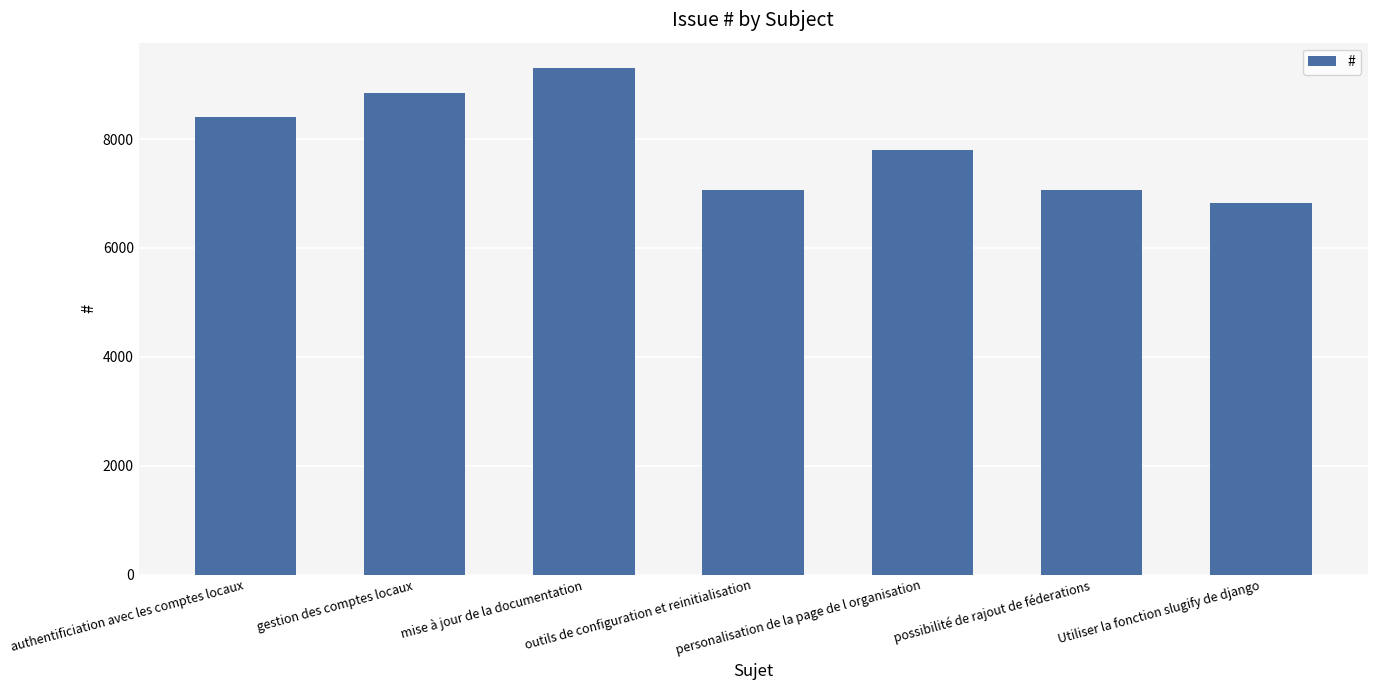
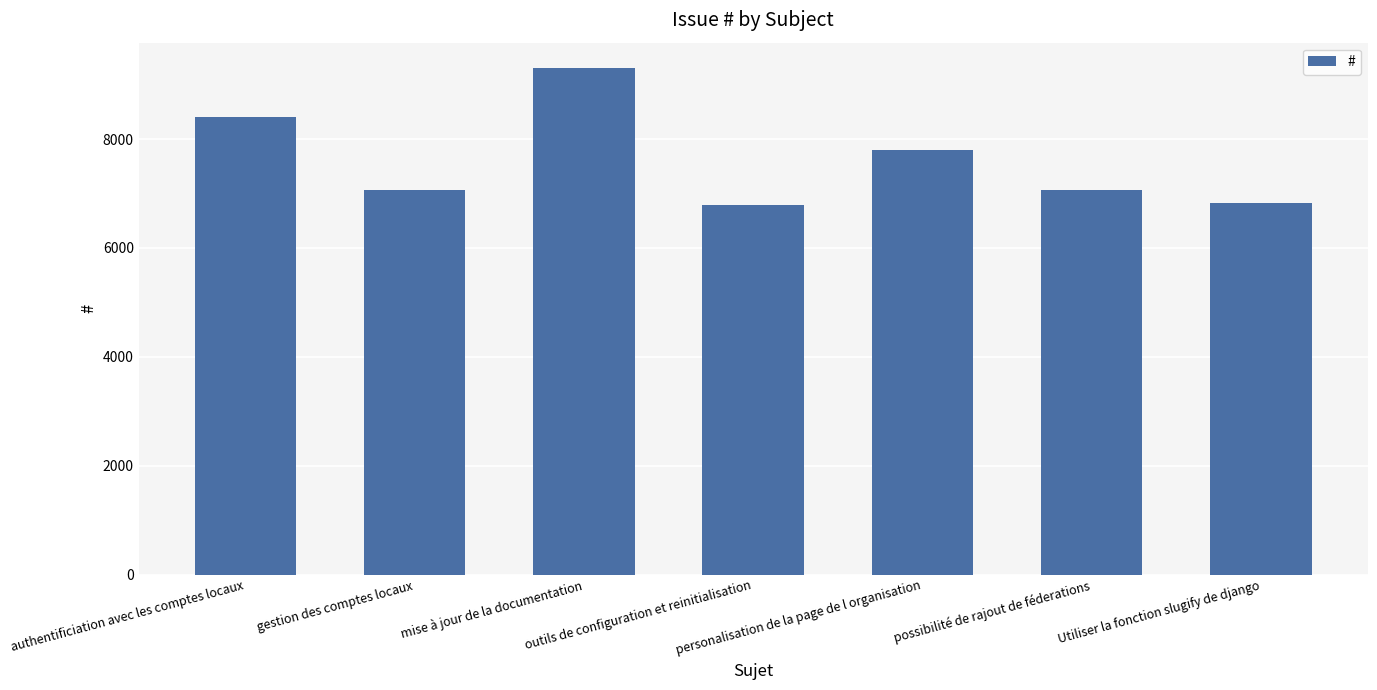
  {
    "authentificiation avec les comptes locaux": 8400,
-   "gestion des comptes locaux": 8800,
+   "gestion des comptes locaux": 7100,
    "mise à jour de la documentation": 9300,
-   "outils de configuration et reinitialisation": 7100,
+   "outils de configuration et reinitialisation": 6800,
    "personalisation de la page de l organisation": 7800,
    "possibilité de rajout de féderations": 7100,
    "Utiliser la fonction slugify de django": 6800
  }
